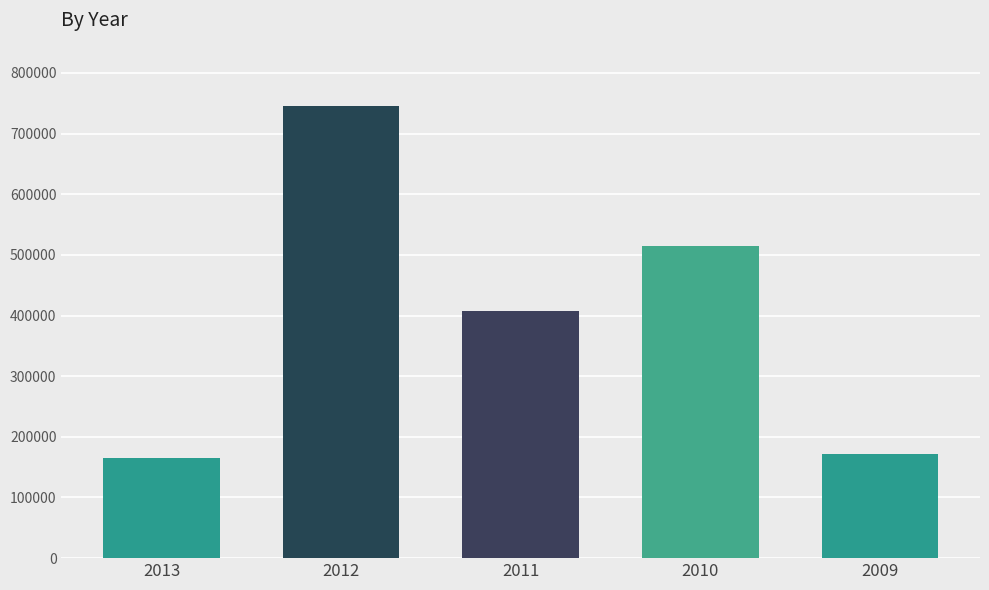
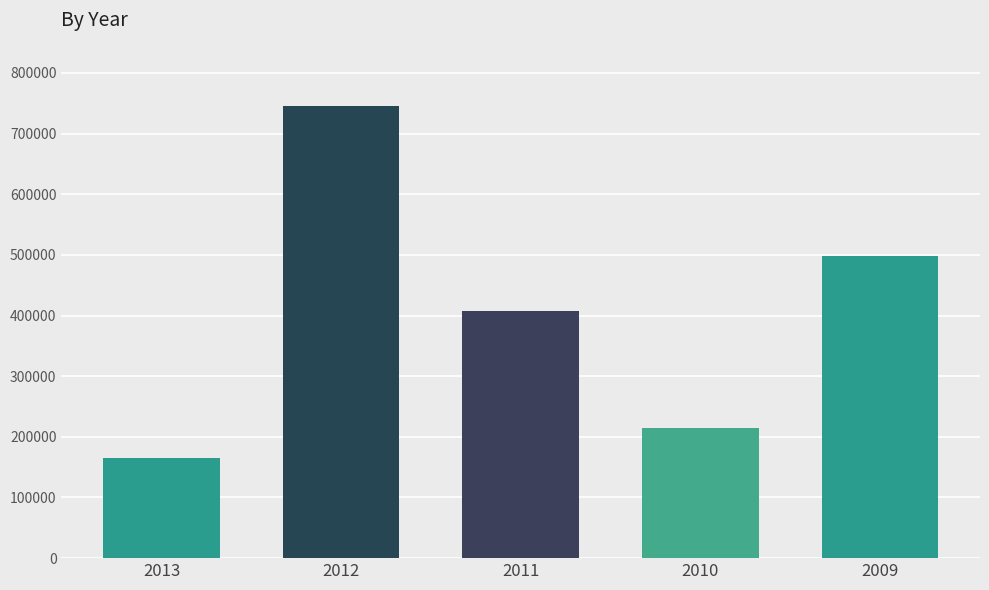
  {
    "2013": 170000,
    "2012": 750000,
    "2011": 410000,
-   "2010": 510000,
-   "2009": 170000
+   "2010": 210000,
+   "2009": 500000
  }
